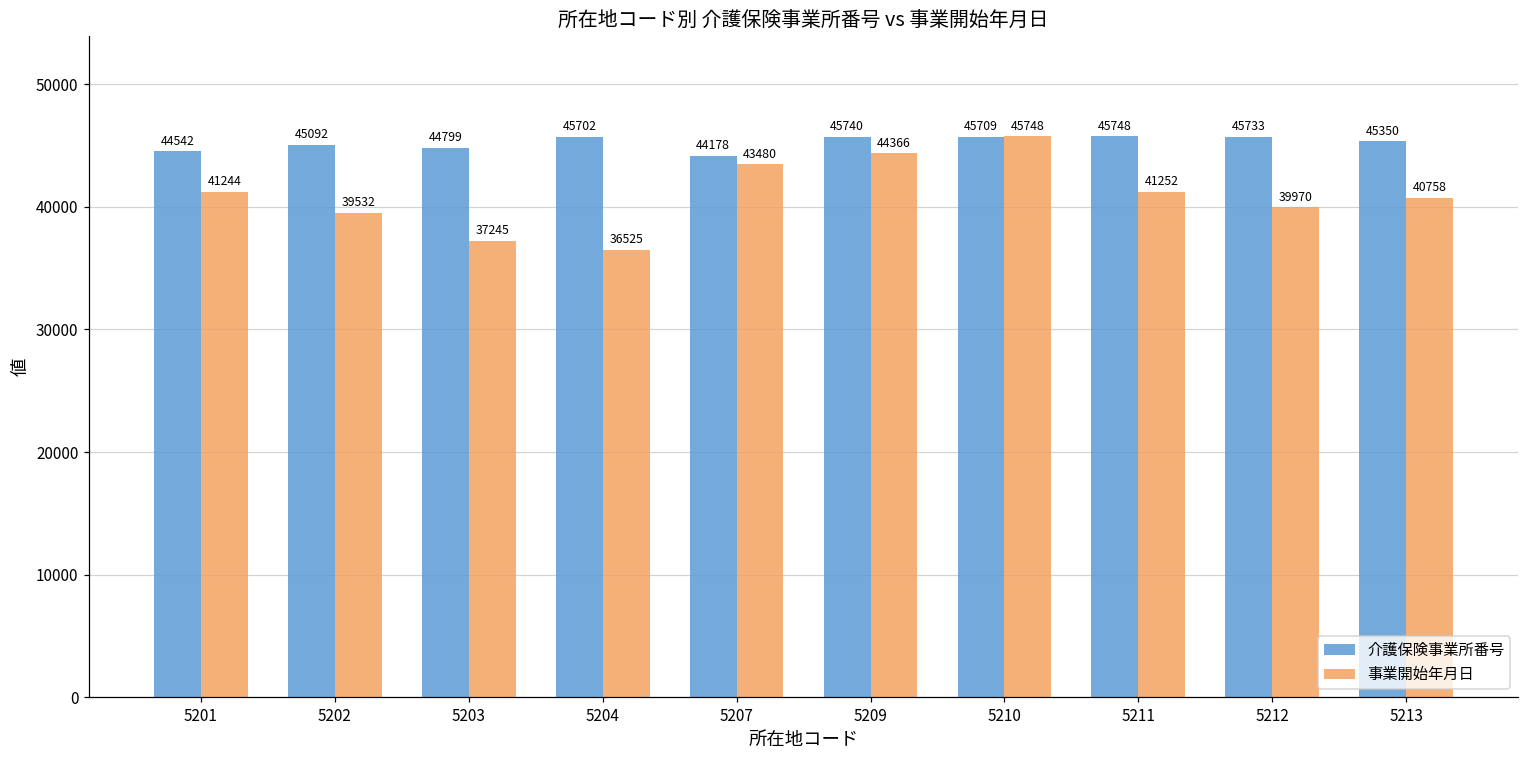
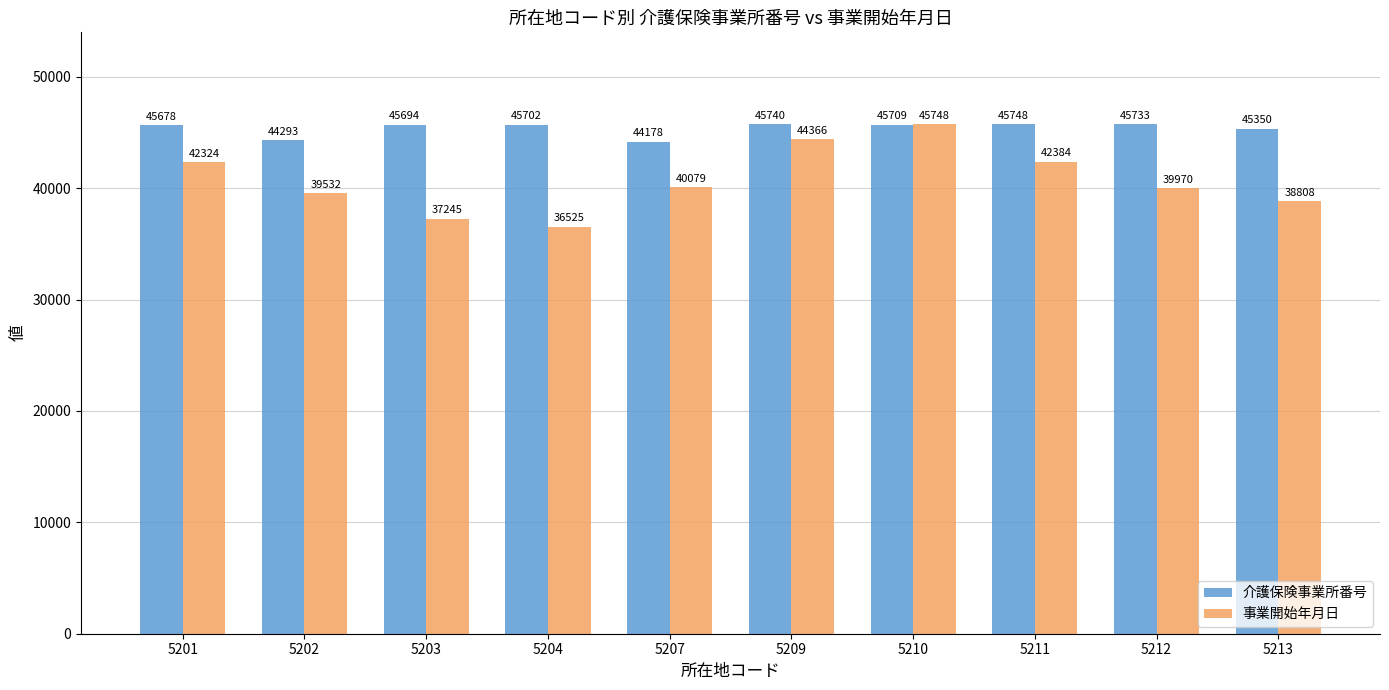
  {
    "介護保険事業所番号": {
-     "5201": 44542,
-     "5202": 45092,
-     "5203": 44799,
+     "5201": 45678,
+     "5202": 44293,
+     "5203": 45694,
      "5204": 45702,
      "5207": 44178,
      "5209": 45740,
      "5210": 45709,
      "5211": 45748,
      "5212": 45733,
      "5213": 45350
    },
    "事業開始年月日": {
-     "5201": 41244,
+     "5201": 42324,
      "5202": 39532,
      "5203": 37245,
      "5204": 36525,
-     "5207": 43480,
+     "5207": 40079,
      "5209": 44366,
      "5210": 45748,
-     "5211": 41252,
+     "5211": 42384,
      "5212": 39970,
-     "5213": 40758
+     "5213": 38808
    }
  }
